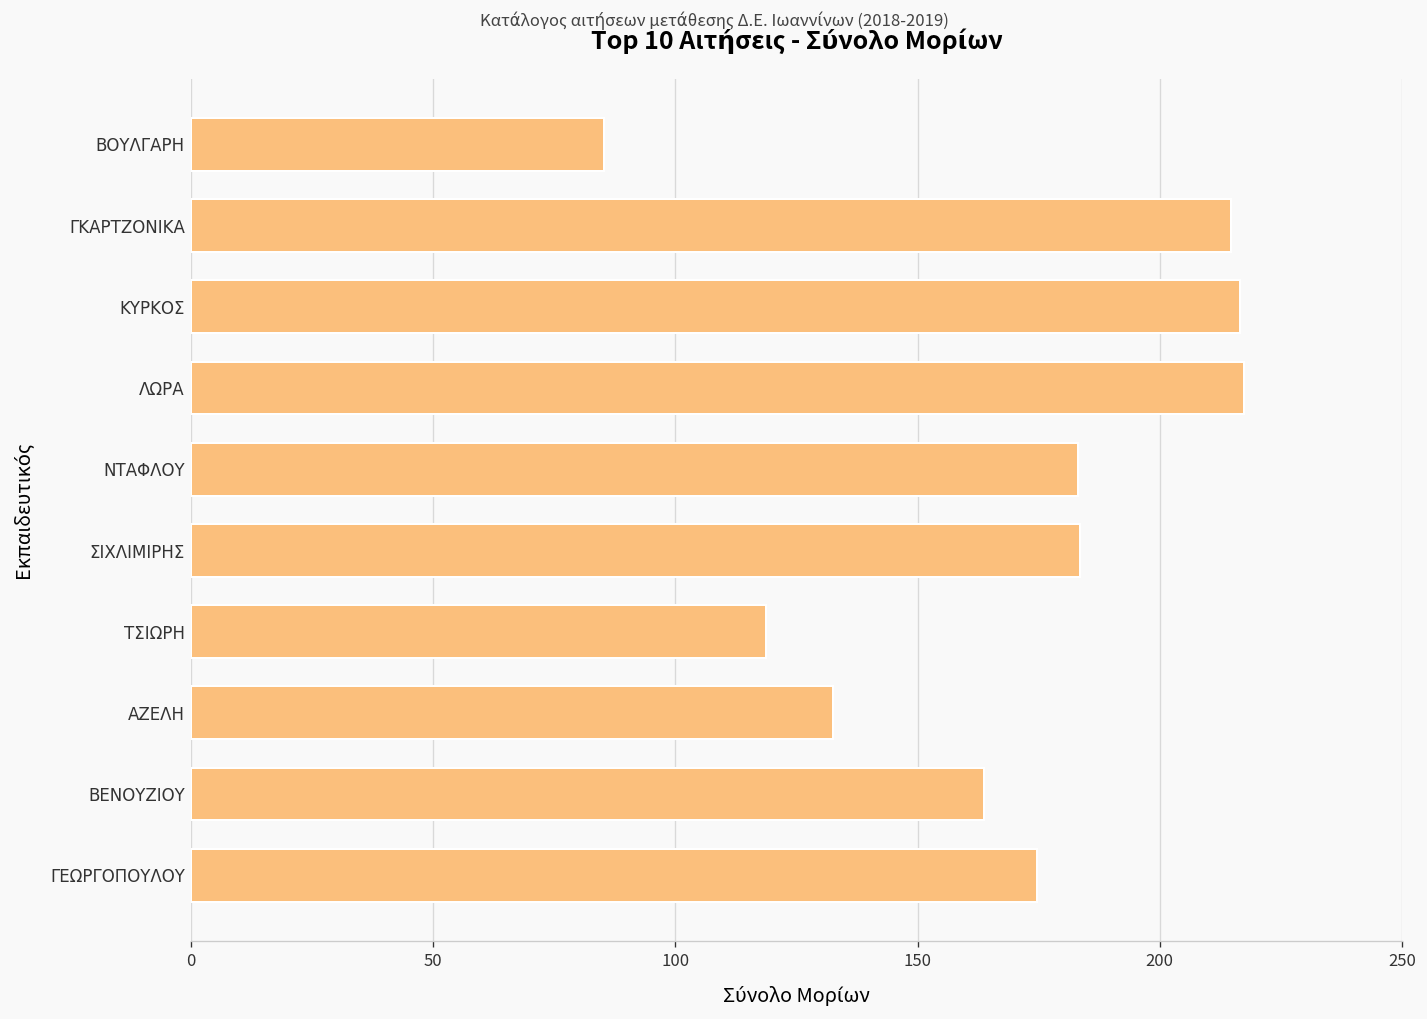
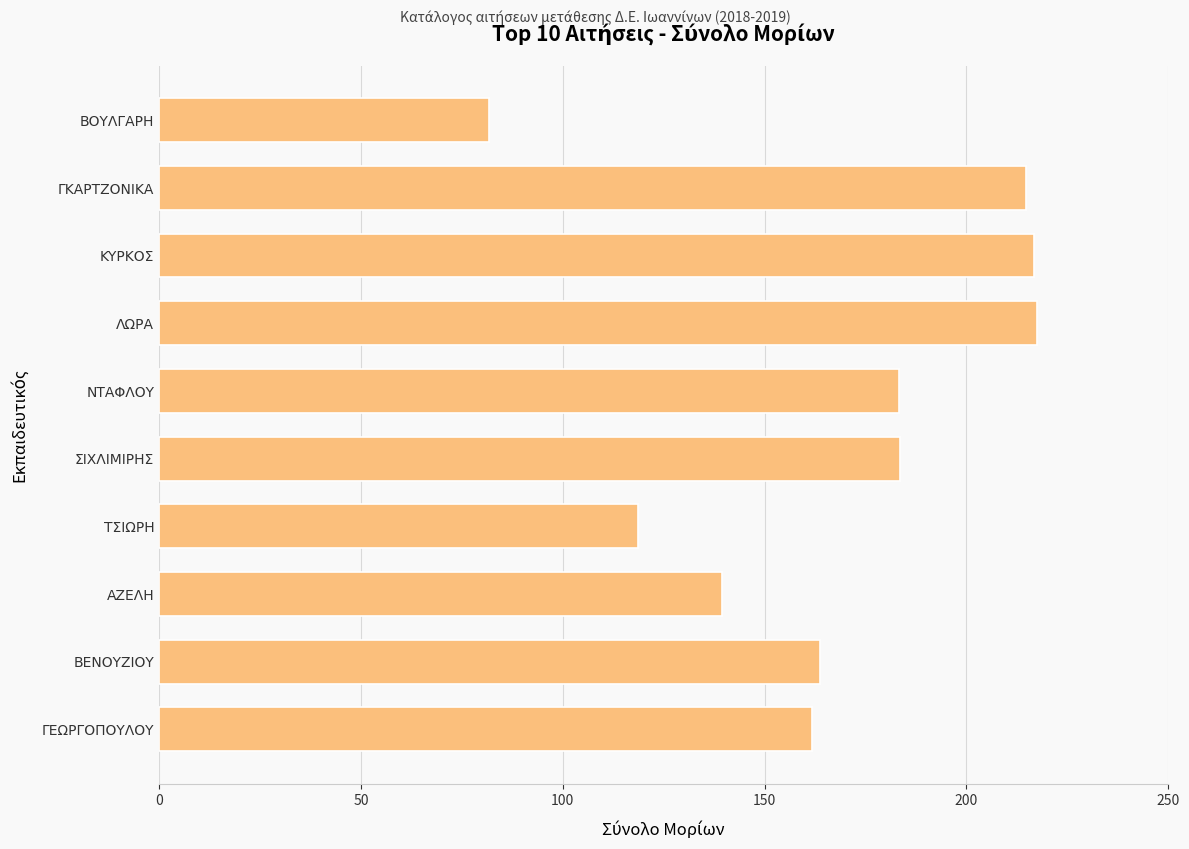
  {
-   "ΒΟΥΛΓΑΡΗ": 85,
+   "ΒΟΥΛΓΑΡΗ": 82,
    "ΓΚΑΡΤΖΟΝΙΚΑ": 215,
    "ΚΥΡΚΟΣ": 217,
    "ΛΩΡΑ": 217,
    "ΝΤΑΦΛΟΥ": 183,
    "ΣΙΧΛΙΜΙΡΗΣ": 184,
    "ΤΣΙΩΡΗ": 119,
-   "ΑΖΕΛΗ": 133,
+   "ΑΖΕΛΗ": 140,
    "ΒΕΝΟΥΖΙΟΥ": 164,
-   "ΓΕΩΡΓΟΠΟΥΛΟΥ": 175
+   "ΓΕΩΡΓΟΠΟΥΛΟΥ": 162
  }
